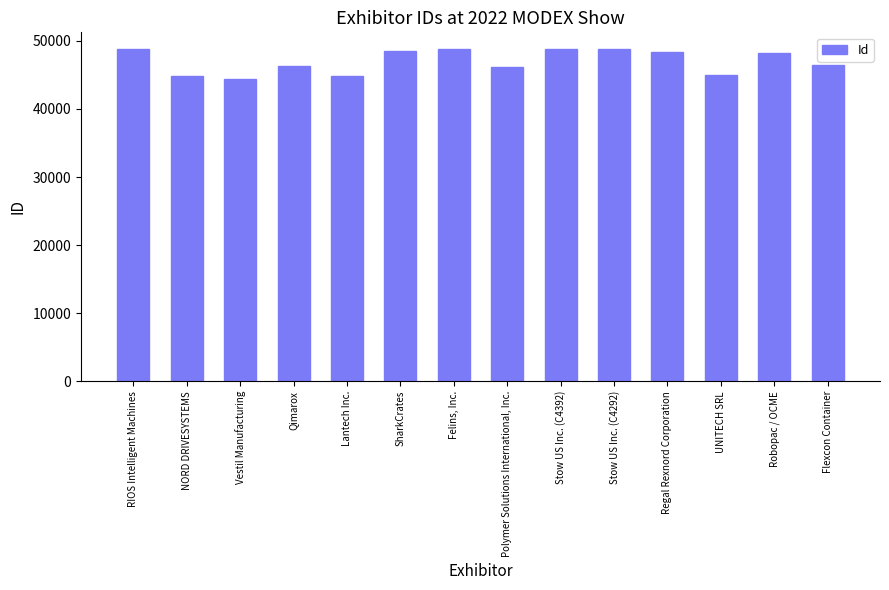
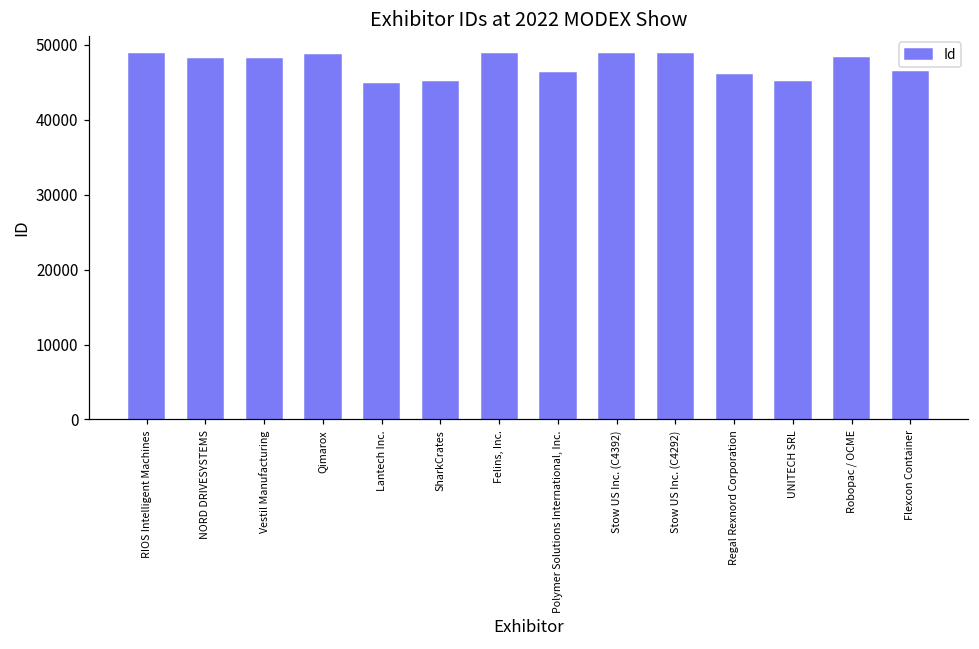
  {
    "RIOS Intelligent Machines": 49000,
-   "NORD DRIVESYSTEMS": 45000,
-   "Vestil Manufacturing": 44000,
-   "Qimarox": 46000,
+   "NORD DRIVESYSTEMS": 48000,
+   "Vestil Manufacturing": 48000,
+   "Qimarox": 49000,
    "Lantech Inc.": 45000,
-   "SharkCrates": 49000,
+   "SharkCrates": 45000,
    "Felins, Inc.": 49000,
    "Polymer Solutions International, Inc.": 46000,
    "Stow US Inc. (C4392)": 49000,
    "Stow US Inc. (C4292)": 49000,
-   "Regal Rexnord Corporation": 48000,
+   "Regal Rexnord Corporation": 46000,
    "UNITECH SRL": 45000,
    "Robopac / OCME": 48000,
    "Flexcon Container": 46000
  }
